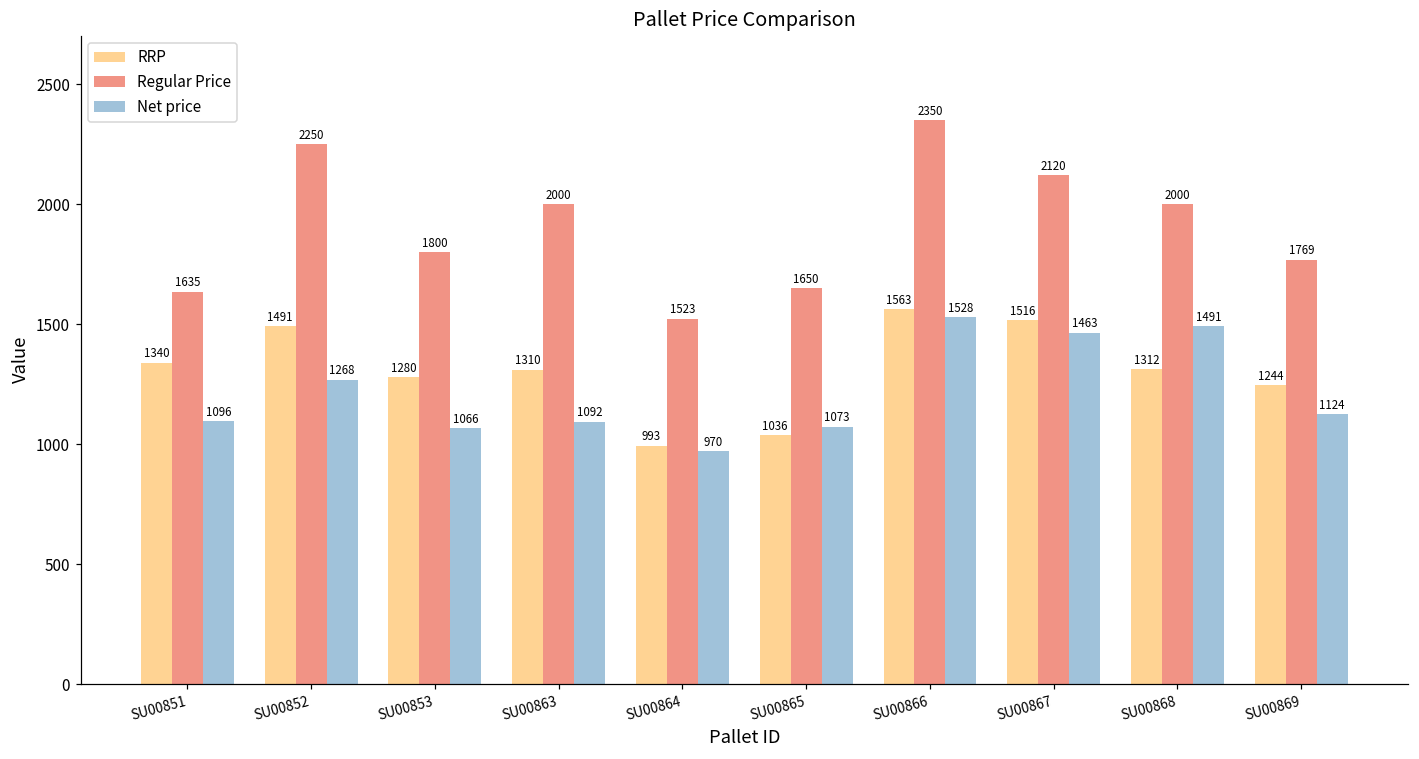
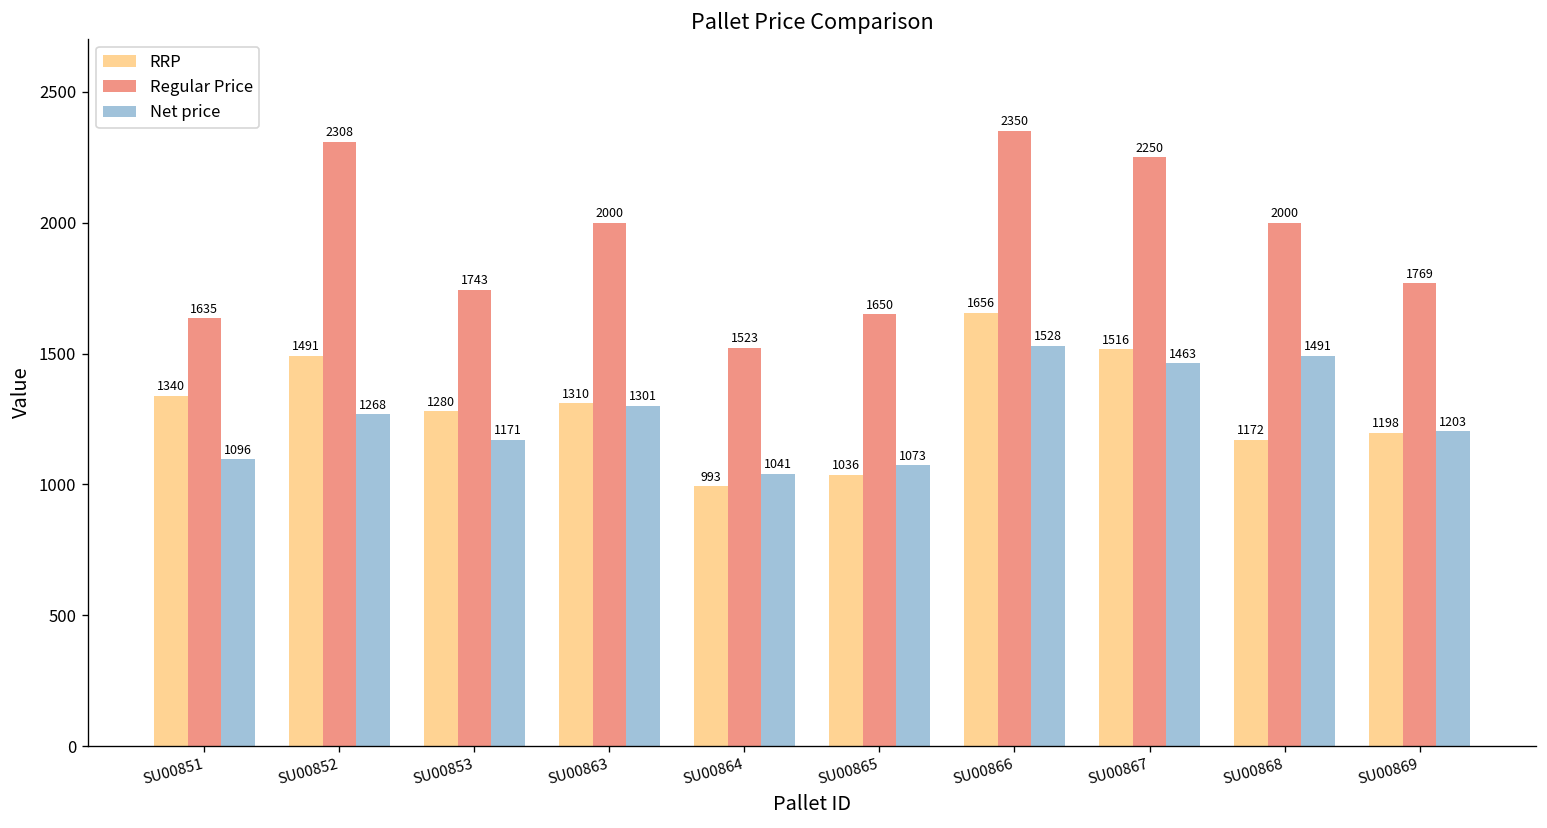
  {
    "RRP": {
      "SU00851": 1340,
      "SU00852": 1491,
      "SU00853": 1280,
      "SU00863": 1310,
      "SU00864": 993,
      "SU00865": 1036,
-     "SU00866": 1563,
+     "SU00866": 1656,
      "SU00867": 1516,
-     "SU00868": 1312,
-     "SU00869": 1244
+     "SU00868": 1172,
+     "SU00869": 1198
    },
    "Regular Price": {
      "SU00851": 1635,
-     "SU00852": 2250,
-     "SU00853": 1800,
+     "SU00852": 2308,
+     "SU00853": 1743,
      "SU00863": 2000,
      "SU00864": 1523,
      "SU00865": 1650,
      "SU00866": 2350,
-     "SU00867": 2120,
+     "SU00867": 2250,
      "SU00868": 2000,
      "SU00869": 1769
    },
    "Net price": {
      "SU00851": 1096,
      "SU00852": 1268,
-     "SU00853": 1066,
-     "SU00863": 1092,
-     "SU00864": 970,
+     "SU00853": 1171,
+     "SU00863": 1301,
+     "SU00864": 1041,
      "SU00865": 1073,
      "SU00866": 1528,
      "SU00867": 1463,
      "SU00868": 1491,
-     "SU00869": 1124
+     "SU00869": 1203
    }
  }
